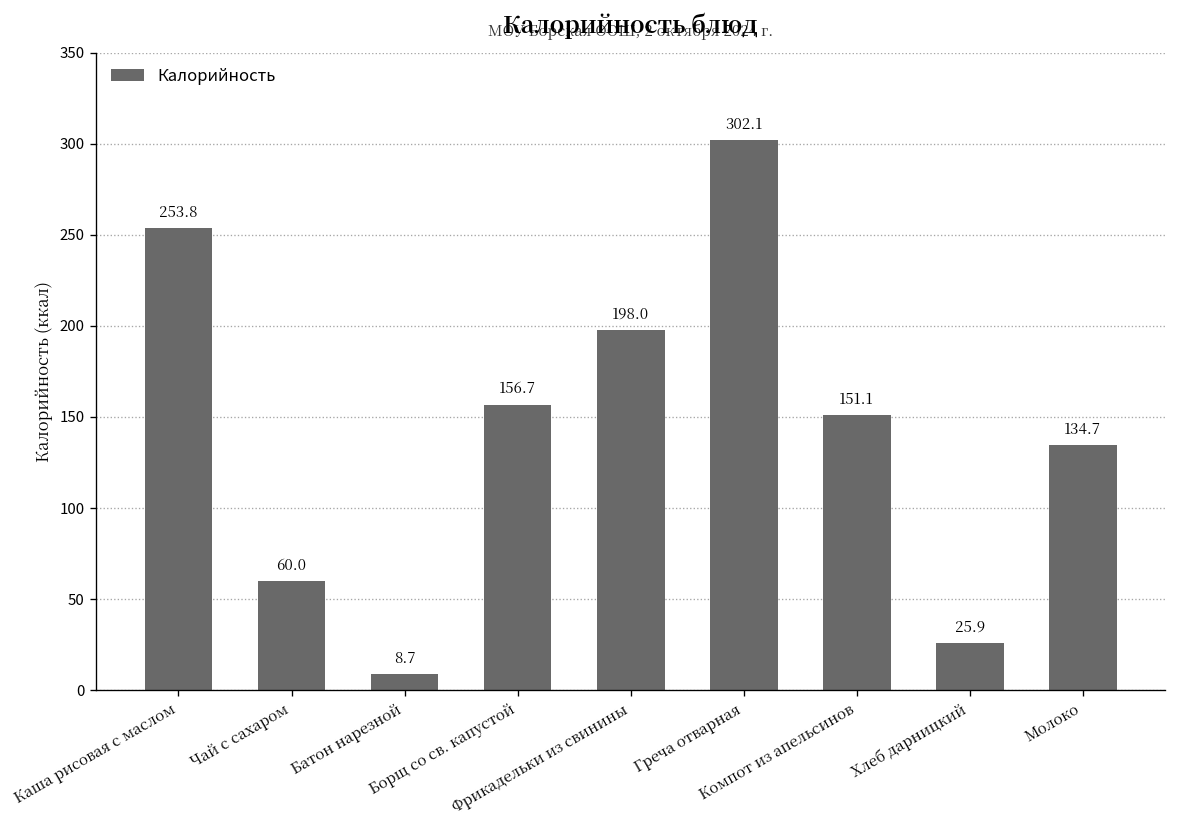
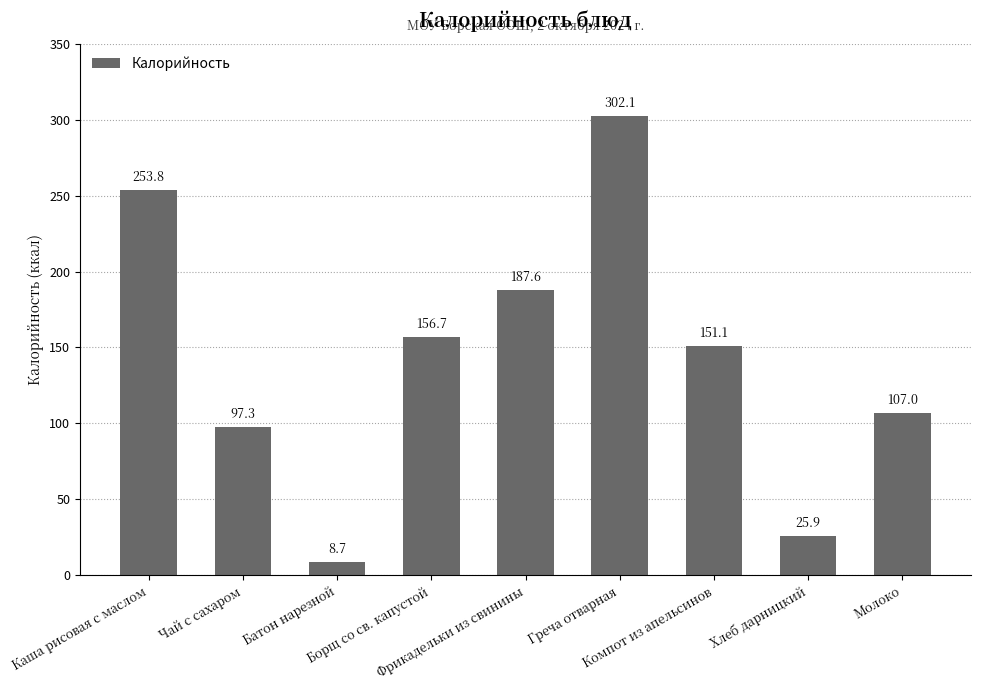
  {
    "Каша рисовая с маслом": 253.8,
-   "Чай с сахаром": 60.0,
+   "Чай с сахаром": 97.3,
    "Батон нарезной": 8.7,
    "Борщ со св. капустой": 156.7,
-   "Фрикадельки из свинины": 198.0,
+   "Фрикадельки из свинины": 187.6,
    "Греча отварная": 302.1,
    "Компот из апельсинов": 151.1,
    "Хлеб дарницкий": 25.9,
-   "Молоко": 134.7
+   "Молоко": 107.0
  }
